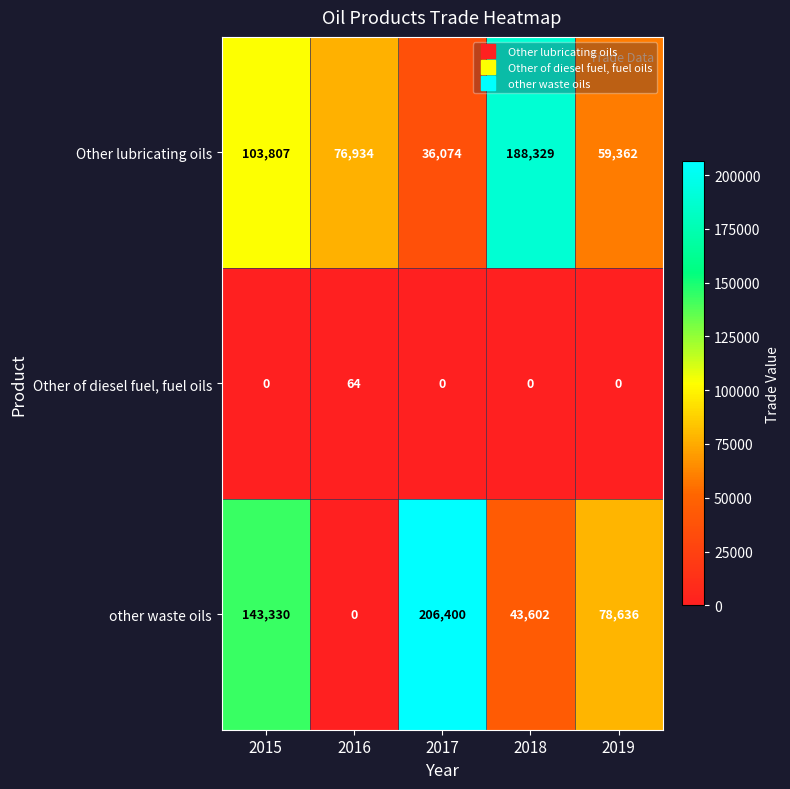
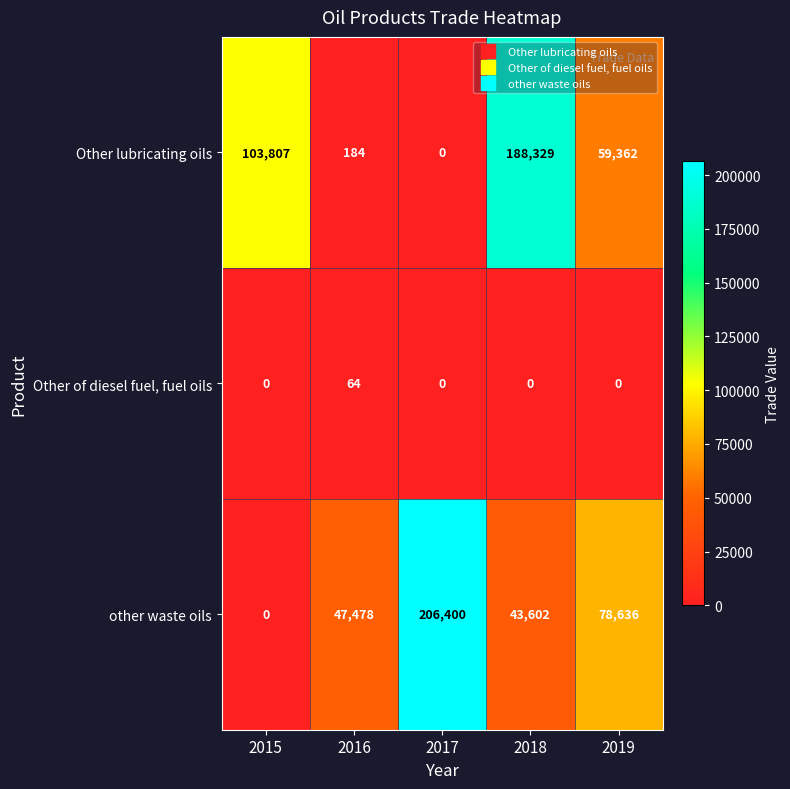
  {
    "Other lubricating oils": {
      "2015": "103,807",
-     "2016": "76,934",
-     "2017": "36,074",
+     "2016": "184",
+     "2017": "0",
      "2018": "188,329",
      "2019": "59,362"
    },
    "Other of diesel fuel, fuel oils": {
      "2015": "0",
      "2016": "64",
      "2017": "0",
      "2018": "0",
      "2019": "0"
    },
    "other waste oils": {
-     "2015": "143,330",
-     "2016": "0",
+     "2015": "0",
+     "2016": "47,478",
      "2017": "206,400",
      "2018": "43,602",
      "2019": "78,636"
    }
  }
